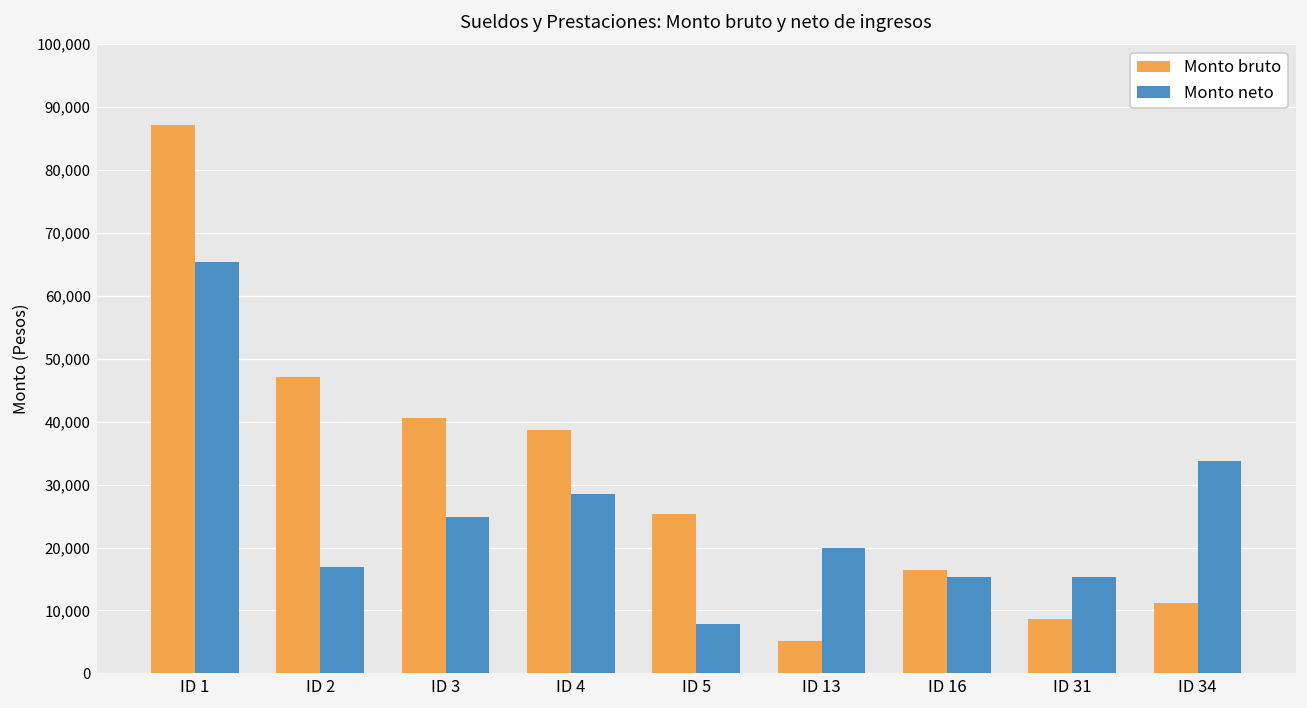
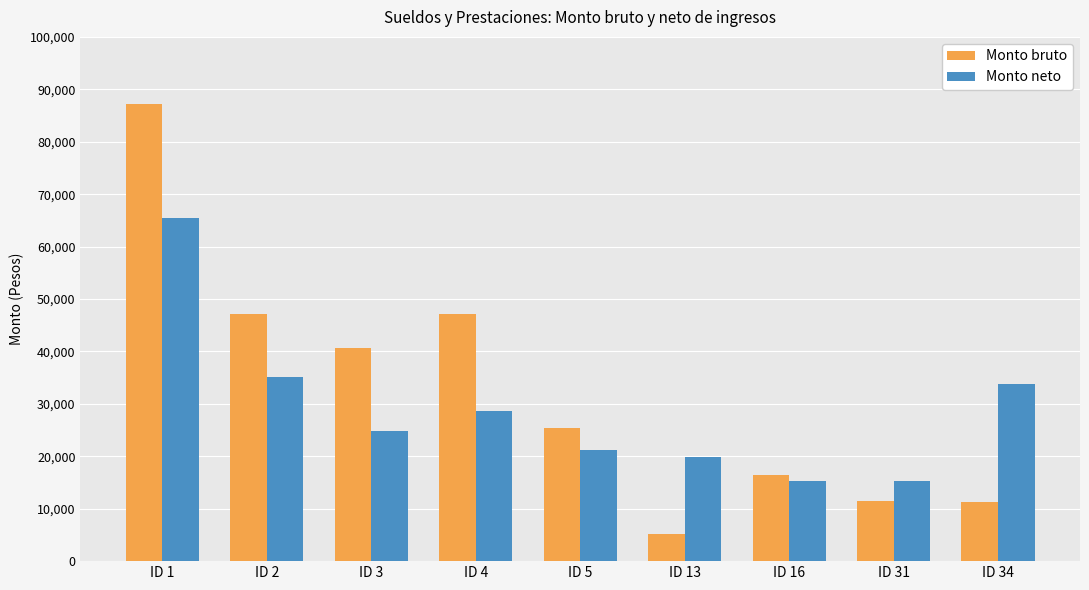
  {
    "Monto bruto": {
      "ID 1": "87,000",
      "ID 2": "47,000",
      "ID 3": "41,000",
-     "ID 4": "39,000",
+     "ID 4": "47,000",
      "ID 5": "25,000",
      "ID 13": "5,000",
      "ID 16": "16,000",
-     "ID 31": "9,000",
+     "ID 31": "12,000",
      "ID 34": "11,000"
    },
    "Monto neto": {
      "ID 1": "65,000",
-     "ID 2": "17,000",
+     "ID 2": "35,000",
      "ID 3": "25,000",
      "ID 4": "29,000",
-     "ID 5": "8,000",
+     "ID 5": "21,000",
      "ID 13": "20,000",
      "ID 16": "15,000",
      "ID 31": "15,000",
      "ID 34": "34,000"
    }
  }
